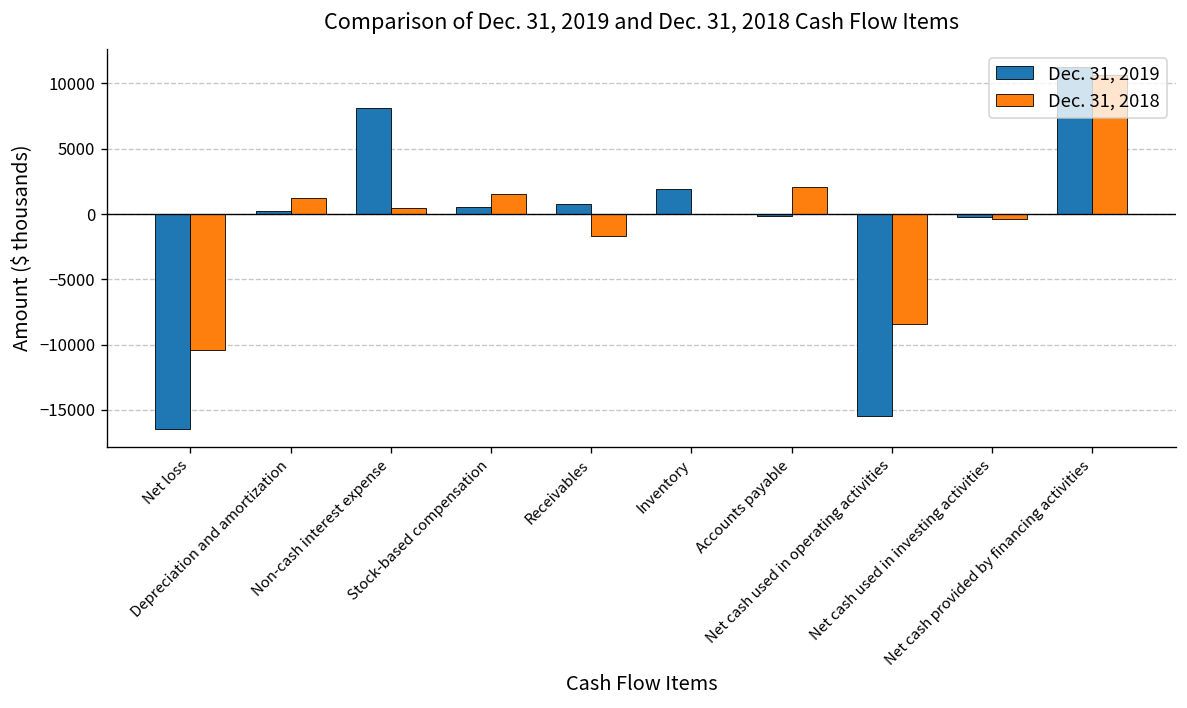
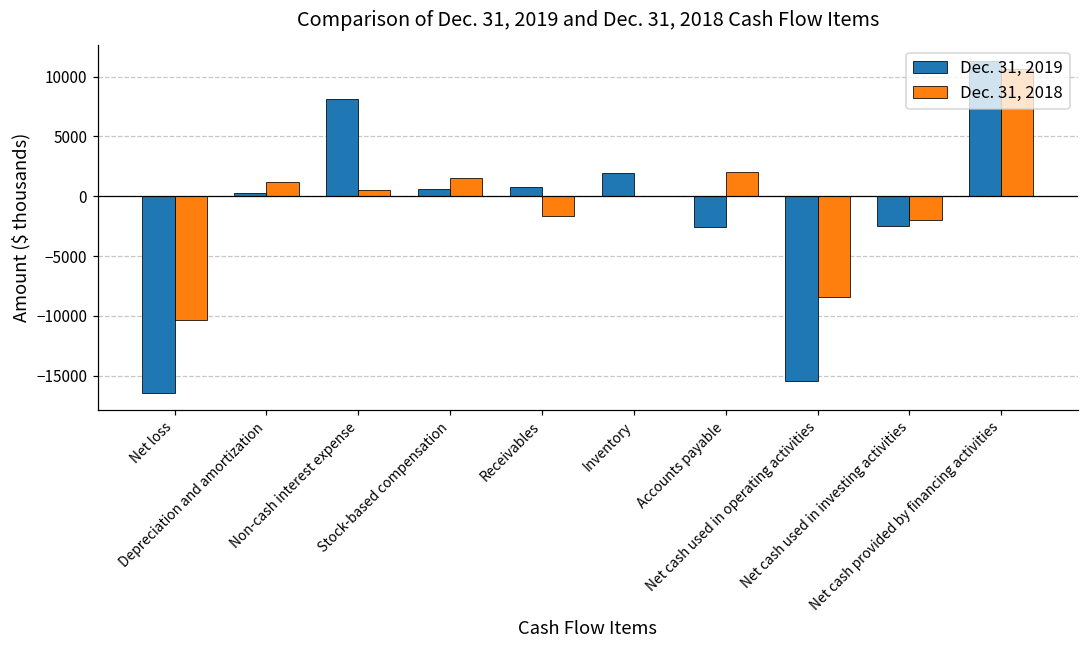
  {
    "Dec. 31, 2019": {
      "Net loss": -16500,
      "Depreciation and amortization": 200,
      "Non-cash interest expense": 8100,
      "Stock-based compensation": 600,
      "Receivables": 700,
      "Inventory": 2000,
-     "Accounts payable": -100,
+     "Accounts payable": -2600,
      "Net cash used in operating activities": -15400,
-     "Net cash used in investing activities": -300
+     "Net cash used in investing activities": -2500
    },
    "Dec. 31, 2018": {
      "Net loss": -10400,
      "Depreciation and amortization": 1200,
      "Non-cash interest expense": 500,
      "Stock-based compensation": 1600,
      "Receivables": -1700,
      "Accounts payable": 2100,
      "Net cash used in operating activities": -8400,
-     "Net cash used in investing activities": -400
+     "Net cash used in investing activities": -2000
    }
  }
